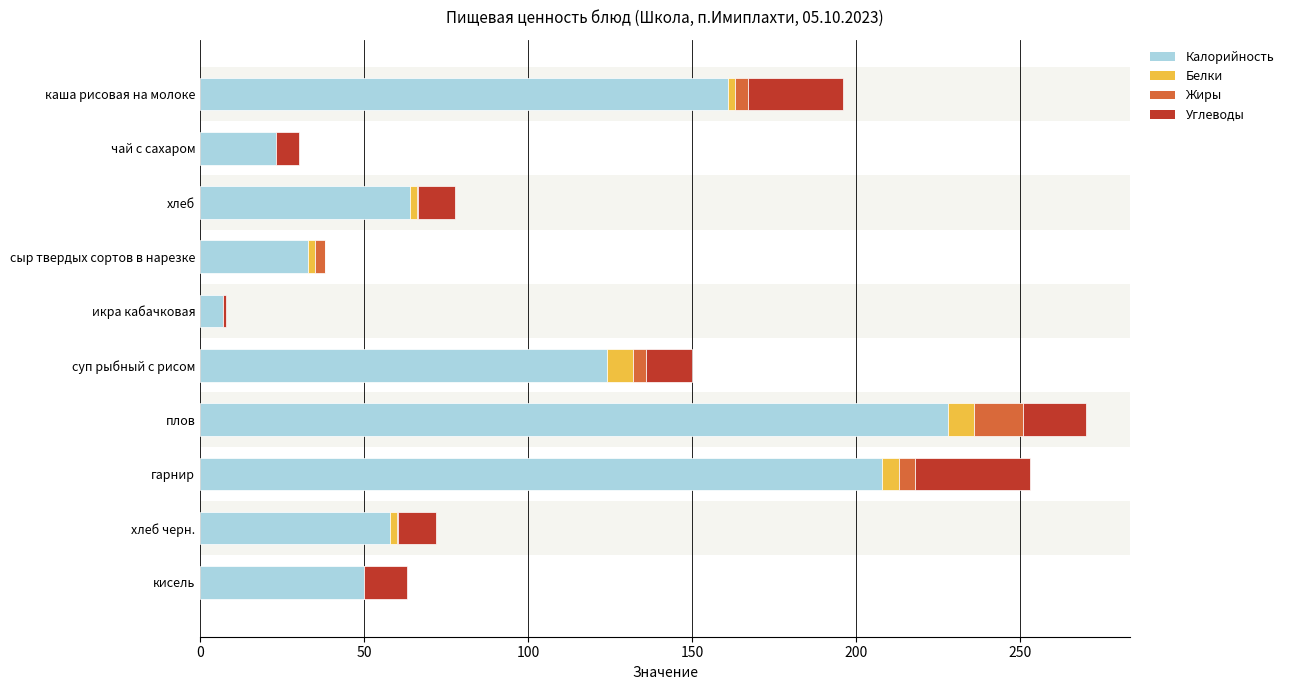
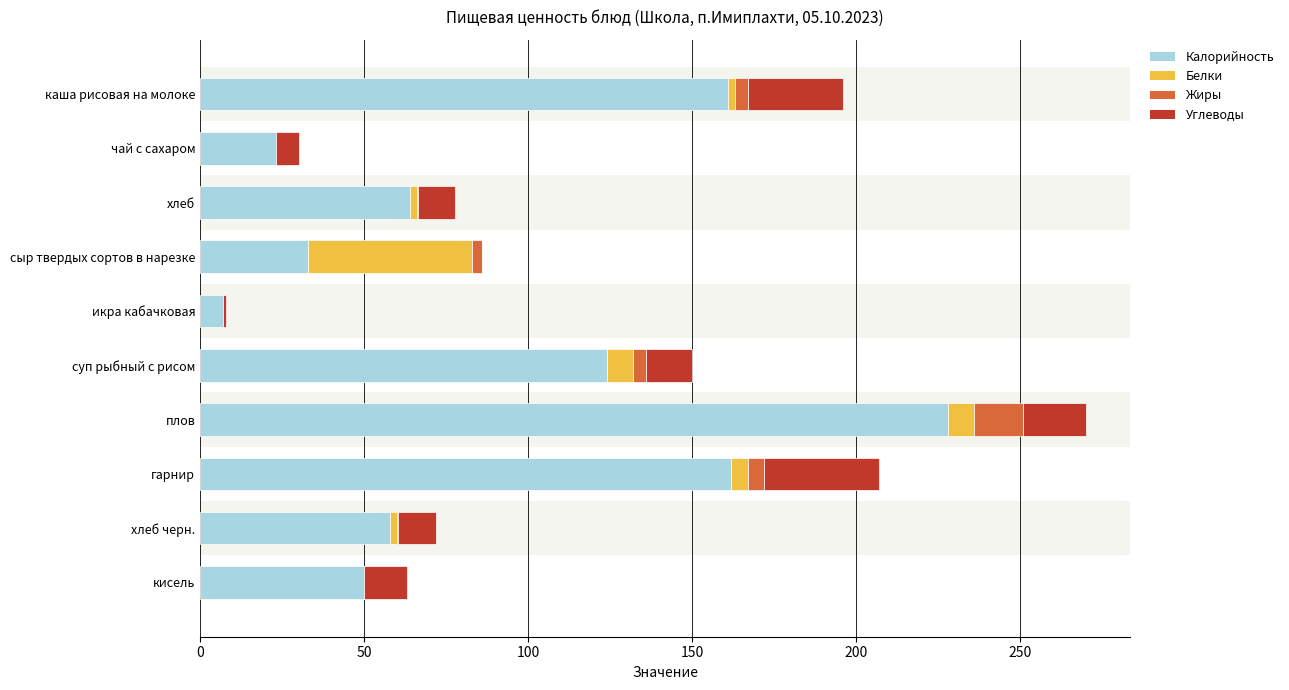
  {
    "Калорийность": {
      "каша рисовая на молоке": 161,
      "чай с сахаром": 23,
      "хлеб": 64,
      "сыр твердых сортов в нарезке": 33,
      "икра кабачковая": 7,
      "суп рыбный с рисом": 124,
      "плов": 228,
-     "гарнир": 208,
+     "гарнир": 162,
      "хлеб черн.": 58,
      "кисель": 50
    },
    "Белки": {
      "каша рисовая на молоке": 2,
      "чай с сахаром": 0,
      "хлеб": 2,
-     "сыр твердых сортов в нарезке": 2,
+     "сыр твердых сортов в нарезке": 50,
      "икра кабачковая": 0,
      "суп рыбный с рисом": 8,
      "плов": 8,
      "гарнир": 5,
      "хлеб черн.": 2,
      "кисель": 0
    }
  }
